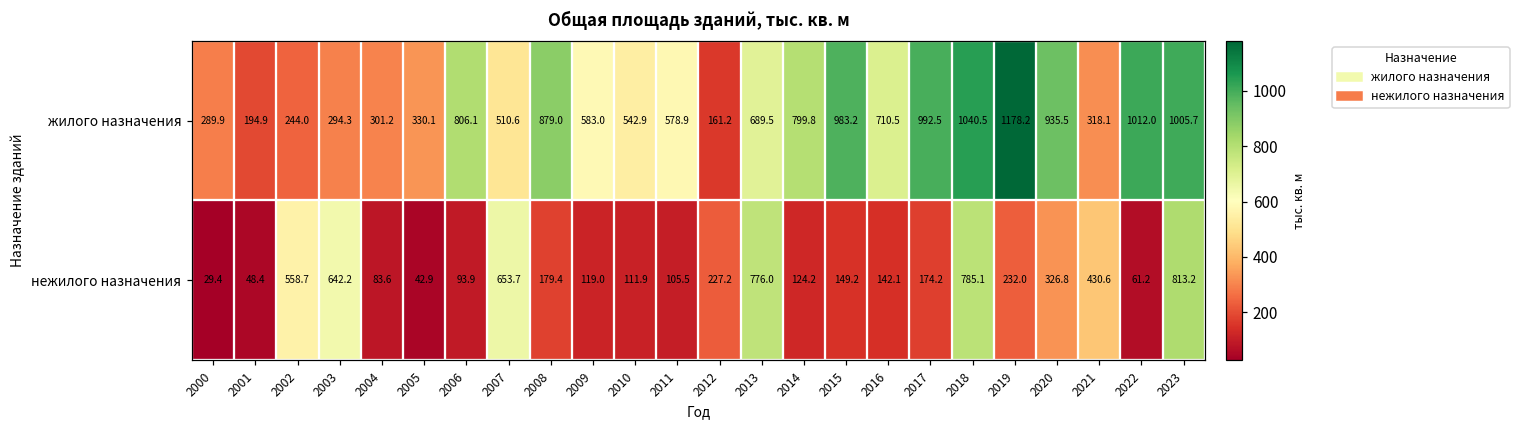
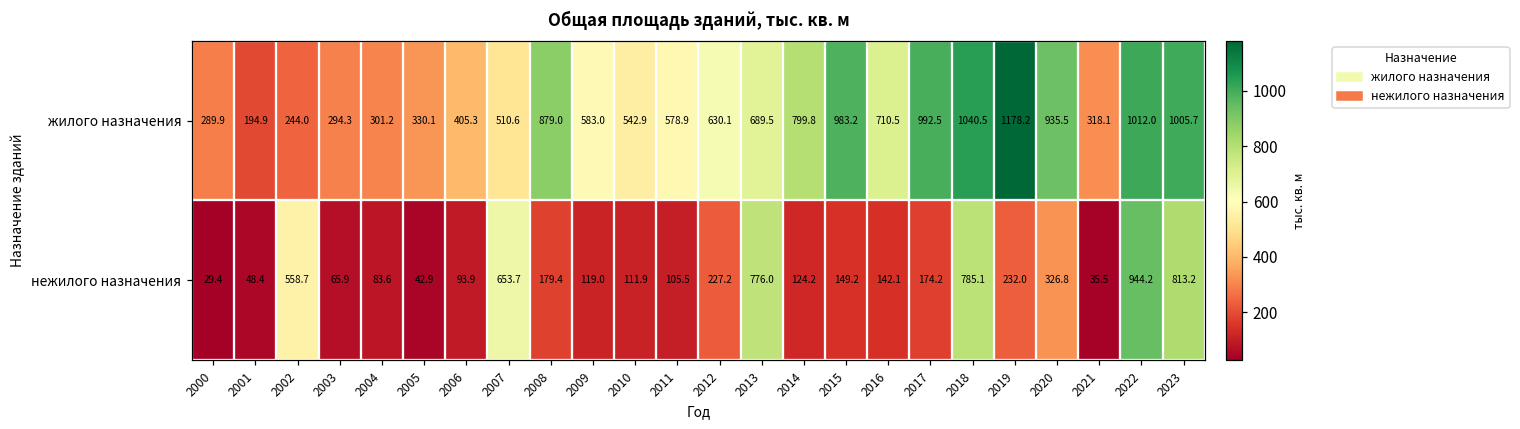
  {
    "жилого назначения": {
      "2000": 289.9,
      "2001": 194.9,
      "2002": 244.0,
      "2003": 294.3,
      "2004": 301.2,
      "2005": 330.1,
-     "2006": 806.1,
+     "2006": 405.3,
      "2007": 510.6,
      "2008": 879.0,
      "2009": 583.0,
      "2010": 542.9,
      "2011": 578.9,
-     "2012": 161.2,
+     "2012": 630.1,
      "2013": 689.5,
      "2014": 799.8,
      "2015": 983.2,
      "2016": 710.5,
      "2017": 992.5,
      "2018": 1040.5,
      "2019": 1178.2,
      "2020": 935.5,
      "2021": 318.1,
      "2022": 1012.0,
      "2023": 1005.7
    },
    "нежилого назначения": {
      "2000": 29.4,
      "2001": 48.4,
      "2002": 558.7,
-     "2003": 642.2,
+     "2003": 65.9,
      "2004": 83.6,
      "2005": 42.9,
      "2006": 93.9,
      "2007": 653.7,
      "2008": 179.4,
      "2009": 119.0,
      "2010": 111.9,
      "2011": 105.5,
      "2012": 227.2,
      "2013": 776.0,
      "2014": 124.2,
      "2015": 149.2,
      "2016": 142.1,
      "2017": 174.2,
      "2018": 785.1,
      "2019": 232.0,
      "2020": 326.8,
-     "2021": 430.6,
-     "2022": 61.2,
+     "2021": 35.5,
+     "2022": 944.2,
      "2023": 813.2
    }
  }
